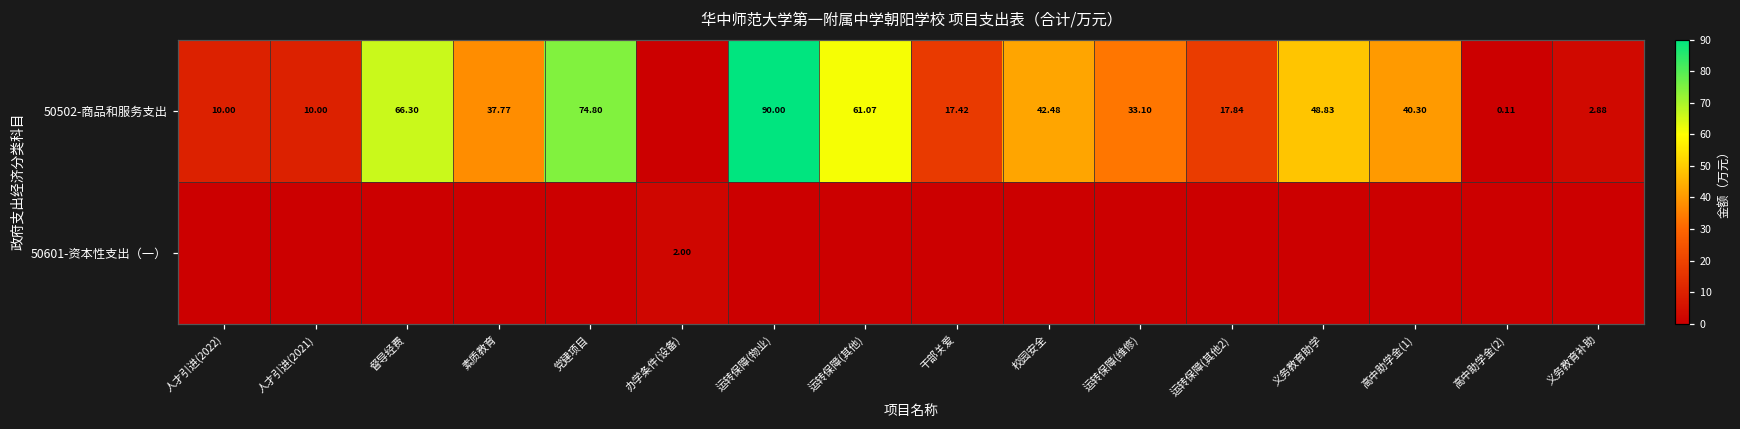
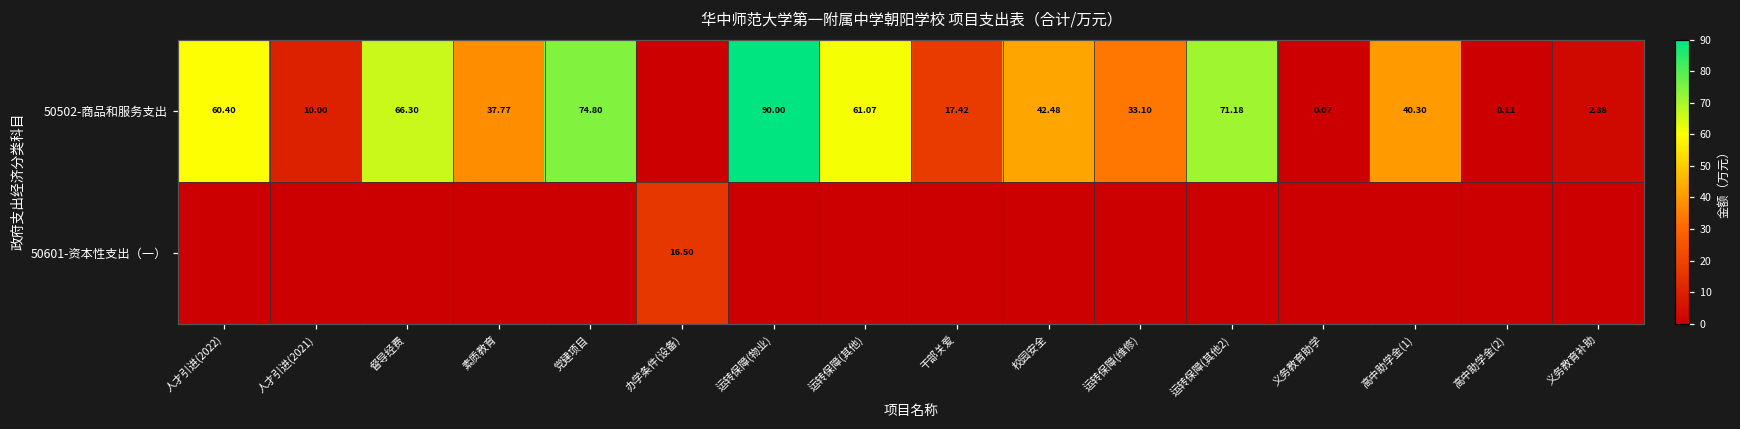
  {
    "50502-商品和服务支出": {
-     "人才引进(2022)": 10.00,
+     "人才引进(2022)": 60.40,
      "人才引进(2021)": 10.00,
      "督导经费": 66.30,
      "素质教育": 37.77,
      "党建项目": 74.80,
      "运转保障(物业)": 90.00,
      "运转保障(其他)": 61.07,
      "干部关爱": 17.42,
      "校园安全": 42.48,
      "运转保障(维修)": 33.10,
-     "运转保障(其他2)": 17.84,
-     "义务教育助学": 48.83,
+     "运转保障(其他2)": 71.18,
+     "义务教育助学": 0.07,
      "高中助学金(1)": 40.30,
      "高中助学金(2)": 0.11,
      "义务教育补助": 2.88
    },
    "50601-资本性支出（一）": {
-     "办学条件(设备)": 2.00
+     "办学条件(设备)": 16.50
    }
  }
